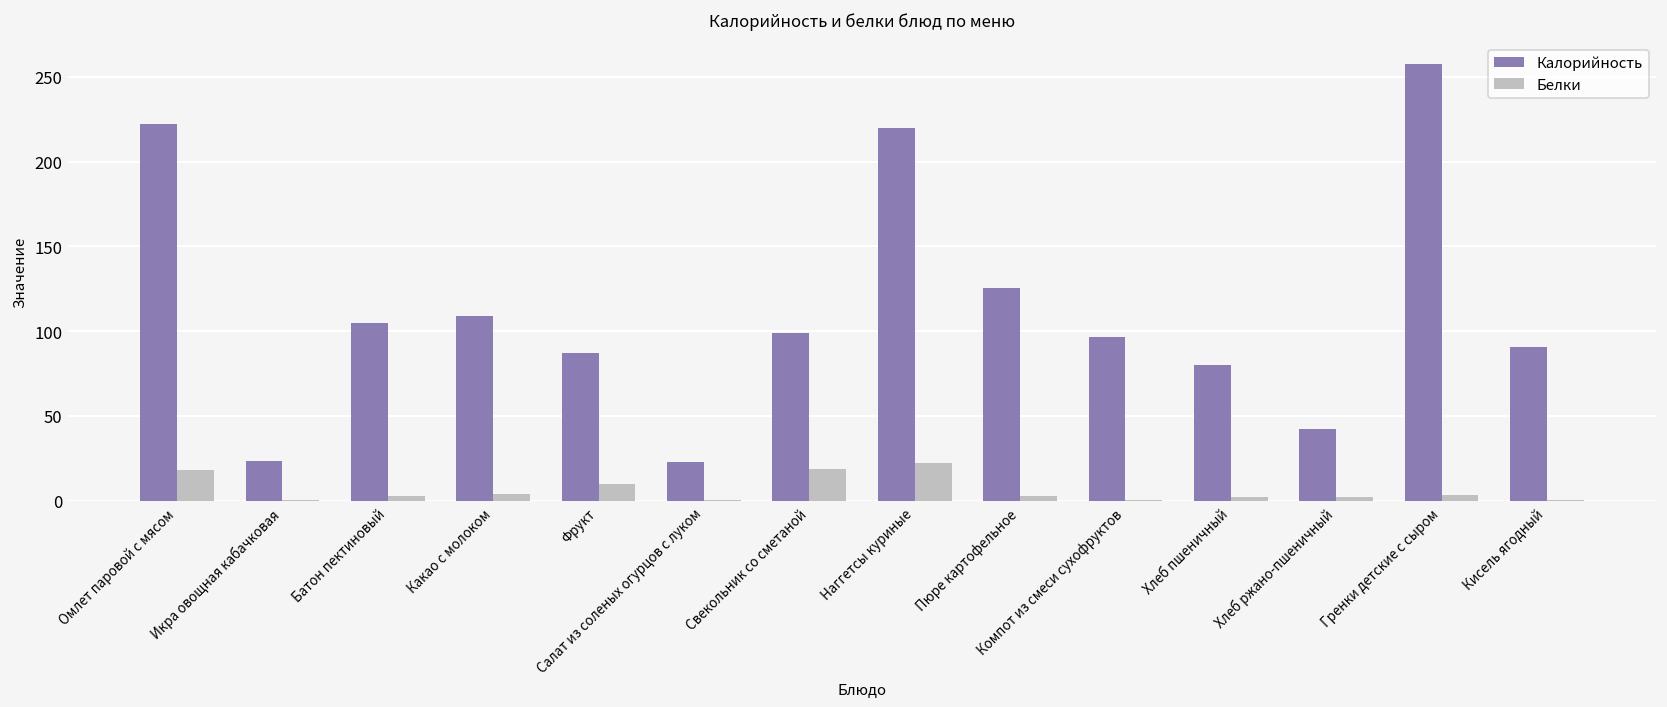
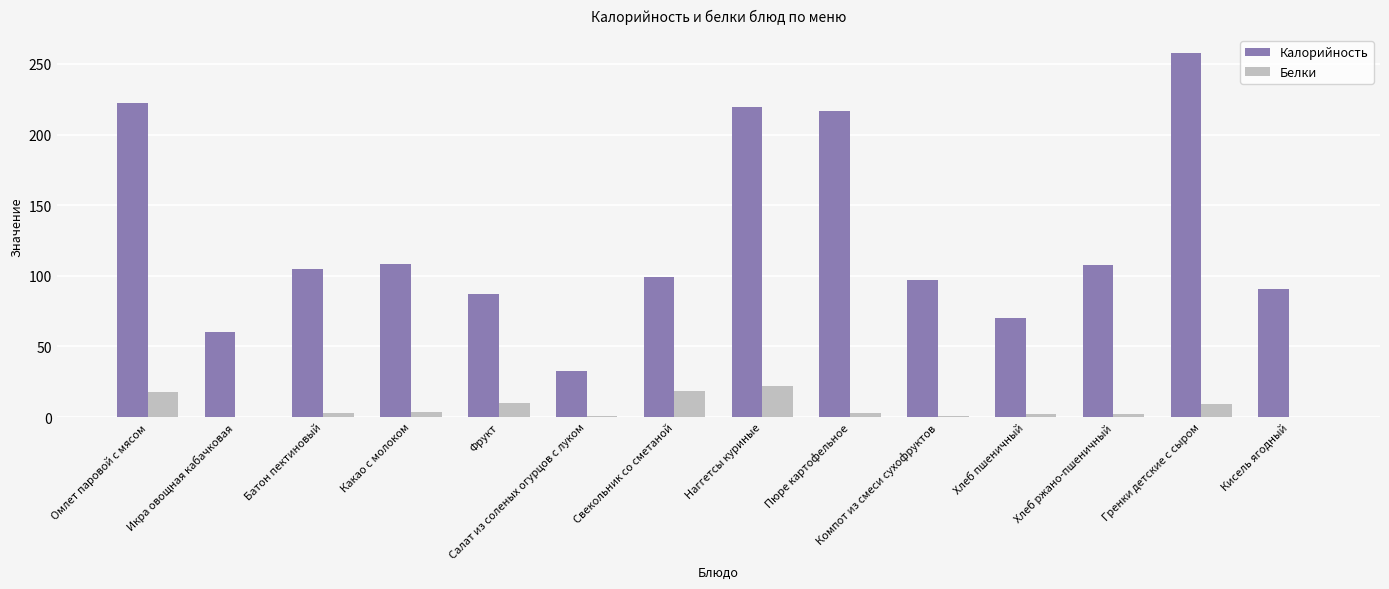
  {
    "Калорийность": {
      "Омлет паровой с мясом": 222,
-     "Икра овощная кабачковая": 23,
+     "Икра овощная кабачковая": 60,
      "Батон пектиновый": 105,
      "Какао с молоком": 109,
      "Фрукт": 87,
-     "Салат из соленых огурцов с луком": 23,
+     "Салат из соленых огурцов с луком": 33,
      "Свекольник со сметаной": 99,
      "Наггетсы куриные": 220,
-     "Пюре картофельное": 126,
+     "Пюре картофельное": 216,
      "Компот из смеси сухофруктов": 97,
-     "Хлеб пшеничный": 80,
-     "Хлеб ржано-пшеничный": 42,
+     "Хлеб пшеничный": 70,
+     "Хлеб ржано-пшеничный": 108,
      "Гренки детские с сыром": 258,
      "Кисель ягодный": 91
    },
    "Белки": {
      "Омлет паровой с мясом": 18,
      "Батон пектиновый": 3,
      "Какао с молоком": 4,
      "Фрукт": 10,
      "Свекольник со сметаной": 18,
      "Наггетсы куриные": 22,
      "Пюре картофельное": 3,
      "Хлеб пшеничный": 2,
      "Хлеб ржано-пшеничный": 2,
-     "Гренки детские с сыром": 3
+     "Гренки детские с сыром": 9
    }
  }
